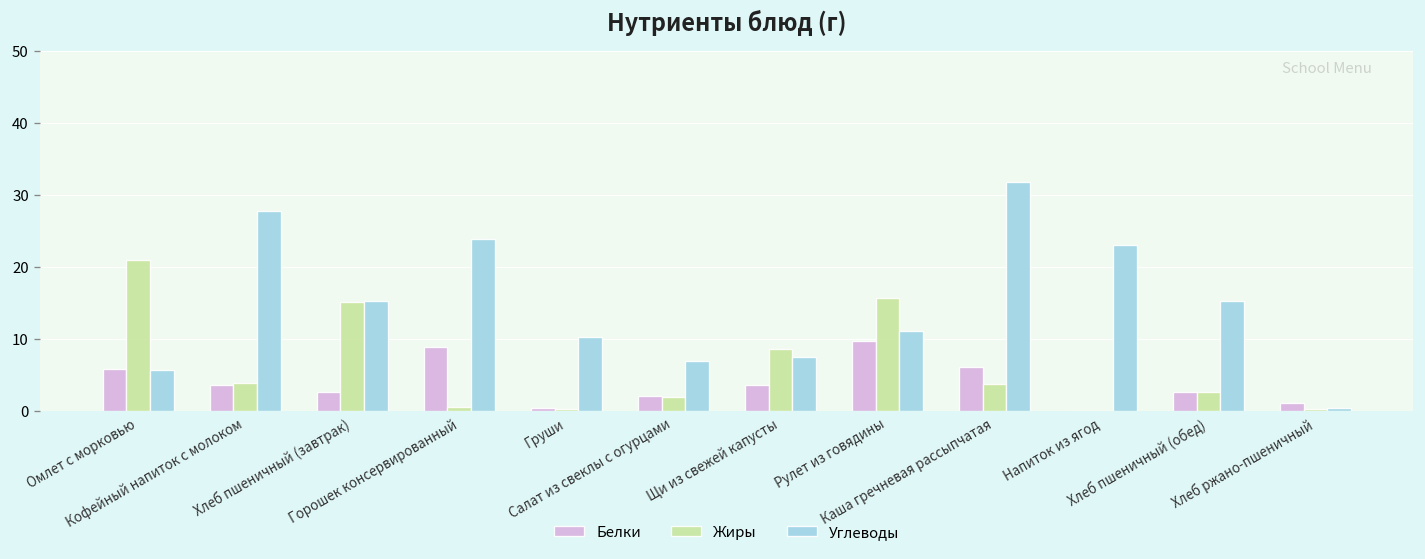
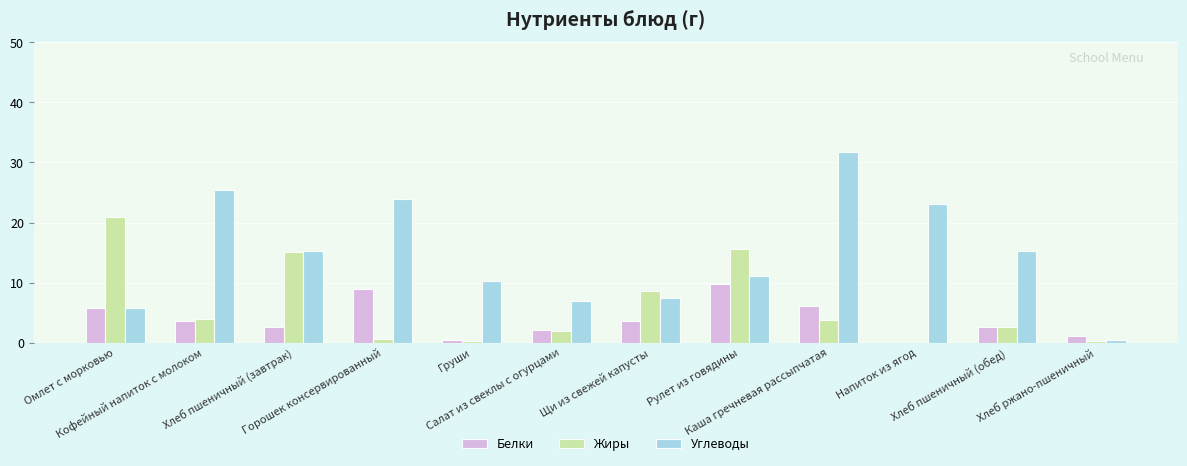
  {
    "Белки": {
      "Омлет с морковью": 6,
      "Кофейный напиток с молоком": 4,
      "Хлеб пшеничный (завтрак)": 3,
      "Горошек консервированный": 9,
      "Салат из свеклы с огурцами": 2,
      "Щи из свежей капусты": 4,
      "Рулет из говядины": 10,
      "Каша гречневая рассыпчатая": 6,
      "Хлеб пшеничный (обед)": 3,
      "Хлеб ржано-пшеничный": 1
    },
    "Жиры": {
      "Омлет с морковью": 21,
      "Кофейный напиток с молоком": 4,
      "Хлеб пшеничный (завтрак)": 15,
      "Горошек консервированный": 1,
      "Салат из свеклы с огурцами": 2,
      "Щи из свежей капусты": 9,
      "Рулет из говядины": 16,
      "Каша гречневая рассыпчатая": 4,
      "Хлеб пшеничный (обед)": 3
    },
    "Углеводы": {
      "Омлет с морковью": 6,
-     "Кофейный напиток с молоком": 28,
+     "Кофейный напиток с молоком": 25,
      "Хлеб пшеничный (завтрак)": 15,
      "Горошек консервированный": 24,
      "Груши": 10,
      "Салат из свеклы с огурцами": 7,
      "Щи из свежей капусты": 7,
      "Рулет из говядины": 11,
      "Каша гречневая рассыпчатая": 32,
      "Напиток из ягод": 23,
      "Хлеб пшеничный (обед)": 15,
      "Хлеб ржано-пшеничный": 0
    }
  }
